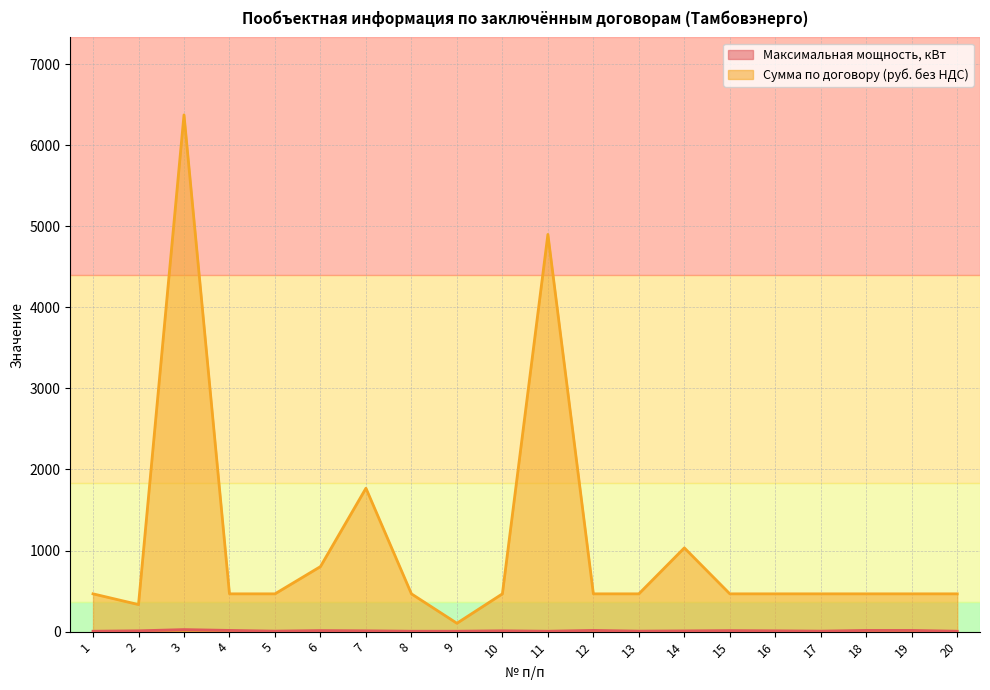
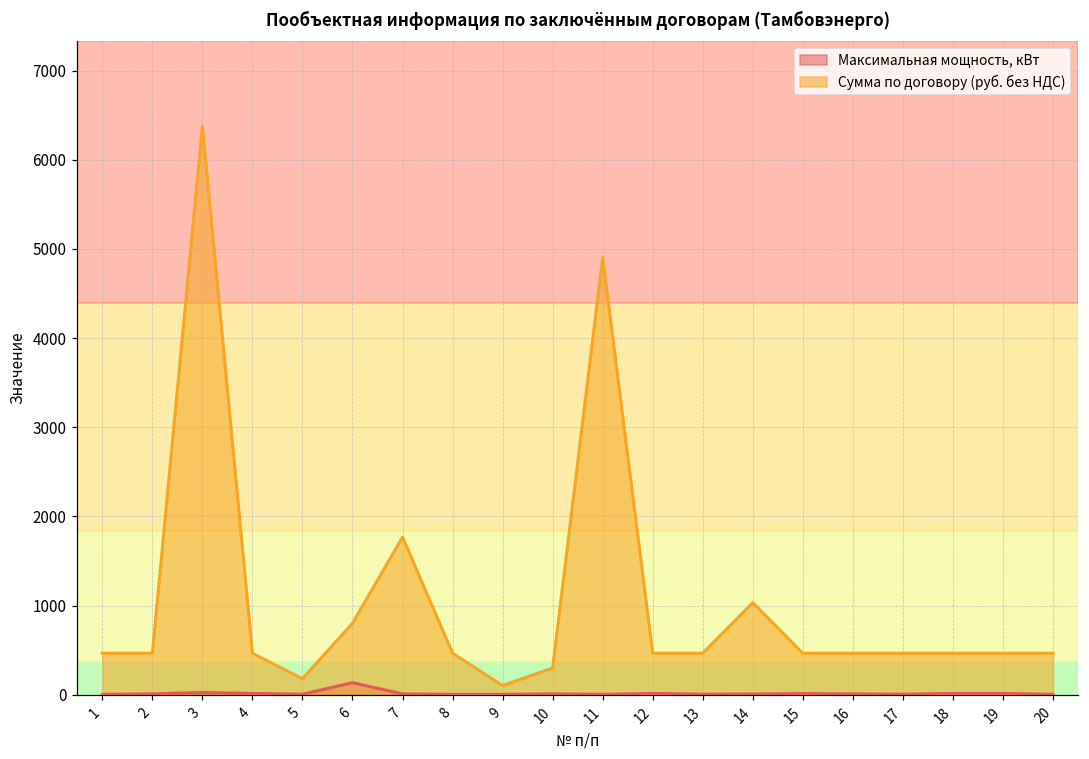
  {
    "Максимальная мощность, кВт": {
      "1": 0,
      "2": 0,
      "3": 0,
      "4": 0,
      "5": 0,
-     "6": 0,
+     "6": 100,
      "7": 0,
      "8": 0,
      "9": 0,
      "10": 0,
      "11": 0,
      "12": 0,
      "13": 0,
      "14": 0,
      "15": 0,
      "16": 0,
      "17": 0,
      "18": 0,
      "19": 0,
      "20": 0
    },
    "Сумма по договору (руб. без НДС)": {
      "1": 500,
-     "2": 300,
+     "2": 500,
      "3": 6400,
      "4": 500,
-     "5": 500,
+     "5": 200,
      "6": 800,
      "7": 1800,
      "8": 500,
      "9": 100,
-     "10": 500,
+     "10": 300,
      "11": 4900,
      "12": 500,
      "13": 500,
      "14": 1000,
      "15": 500,
      "16": 500,
      "17": 500,
      "18": 500,
      "19": 500,
      "20": 500
    }
  }
